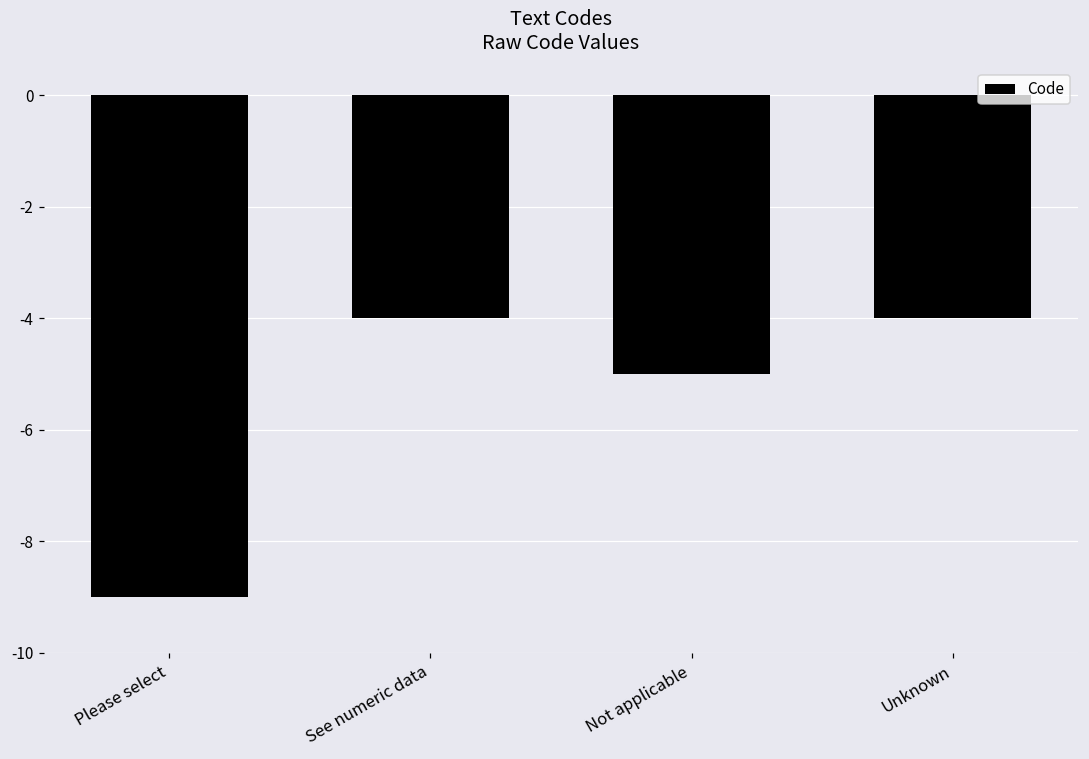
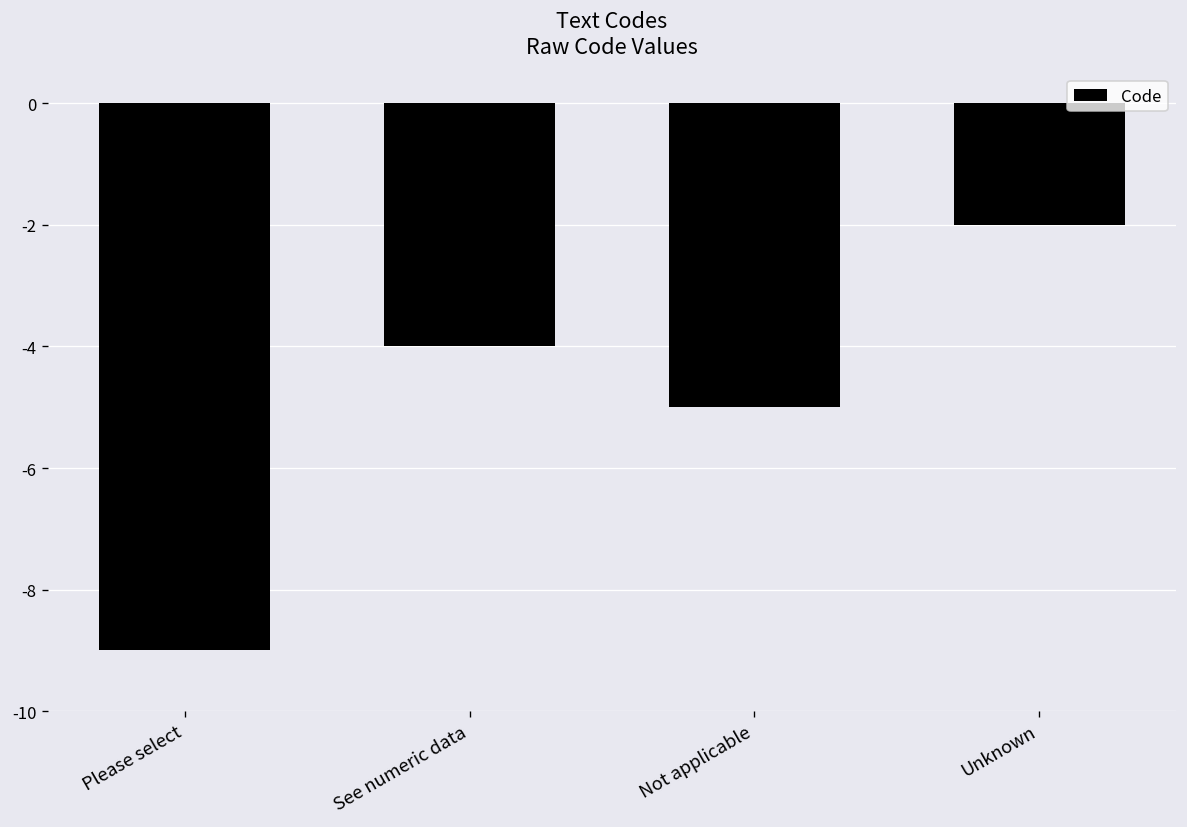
  {
    "Please select": -9,
    "See numeric data": -4,
    "Not applicable": -5,
-   "Unknown": -4
+   "Unknown": -2
  }
